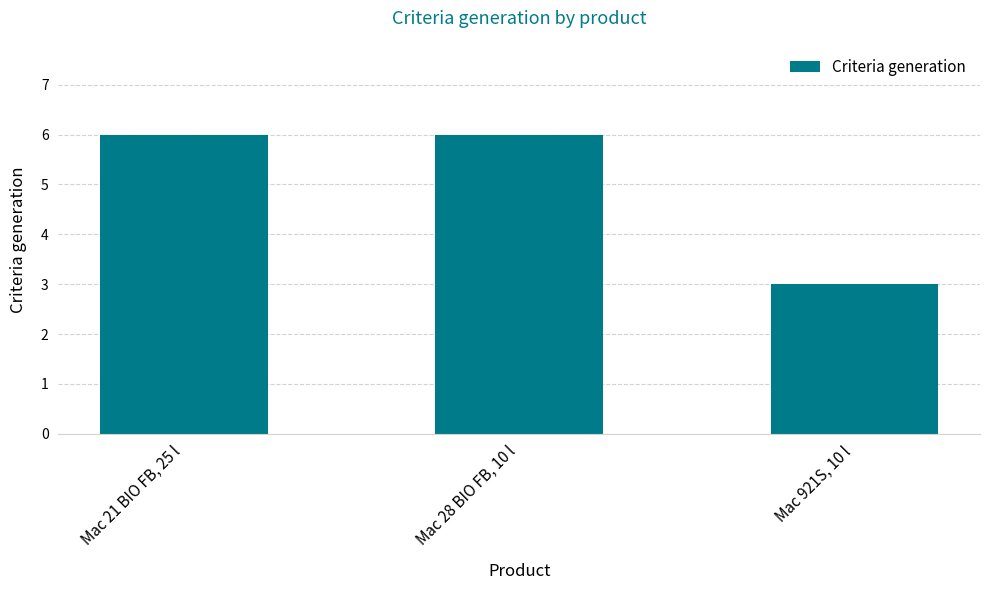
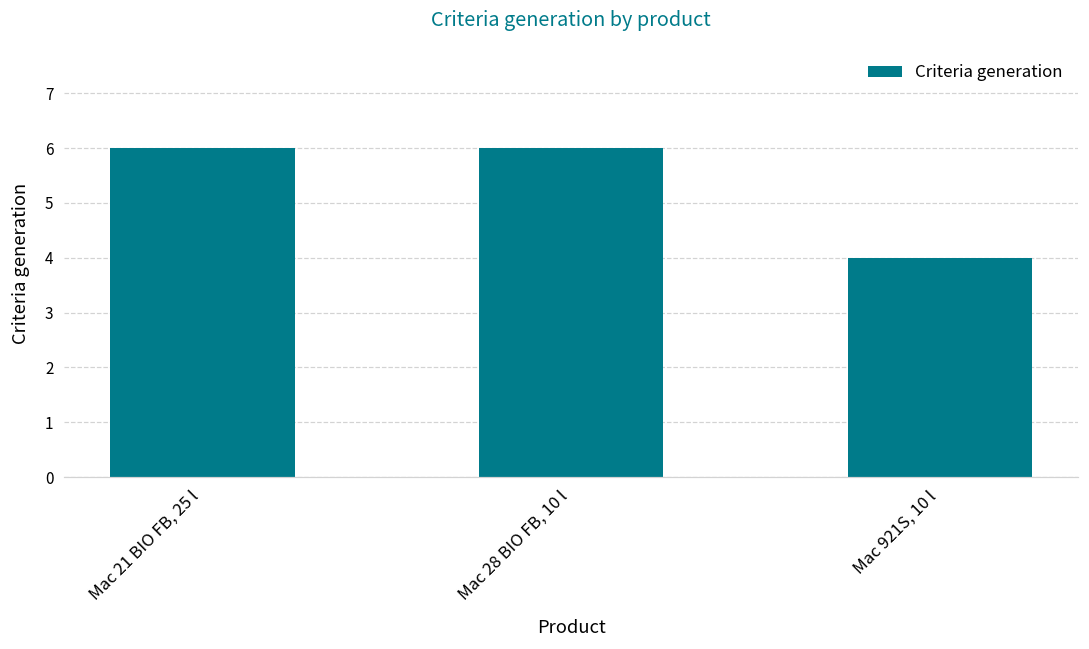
  {
    "Mac 21 BIO FB, 25 l": 6,
    "Mac 28 BIO FB, 10 l": 6,
-   "Mac 921S, 10 l": 3
+   "Mac 921S, 10 l": 4
  }
